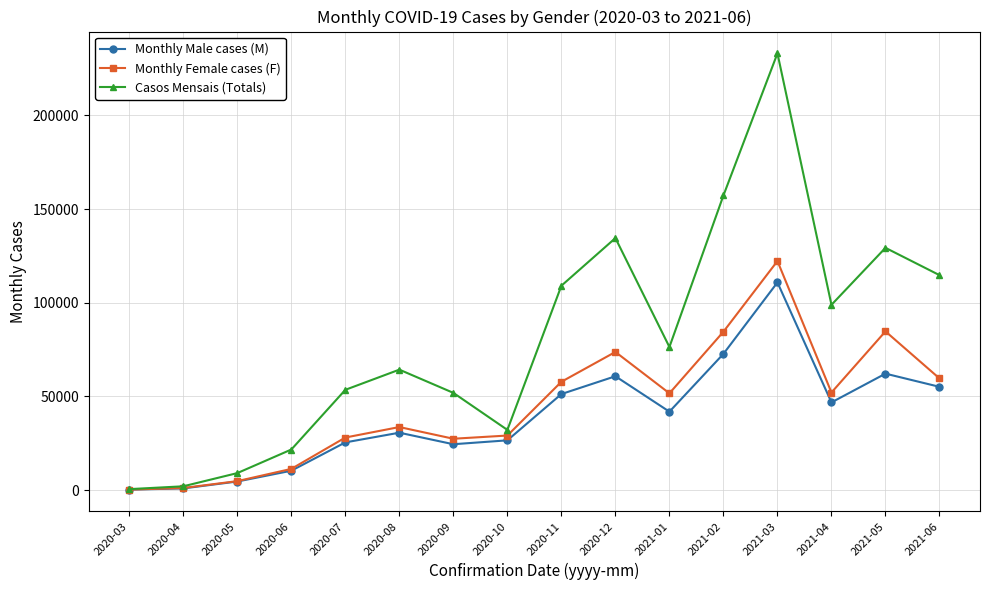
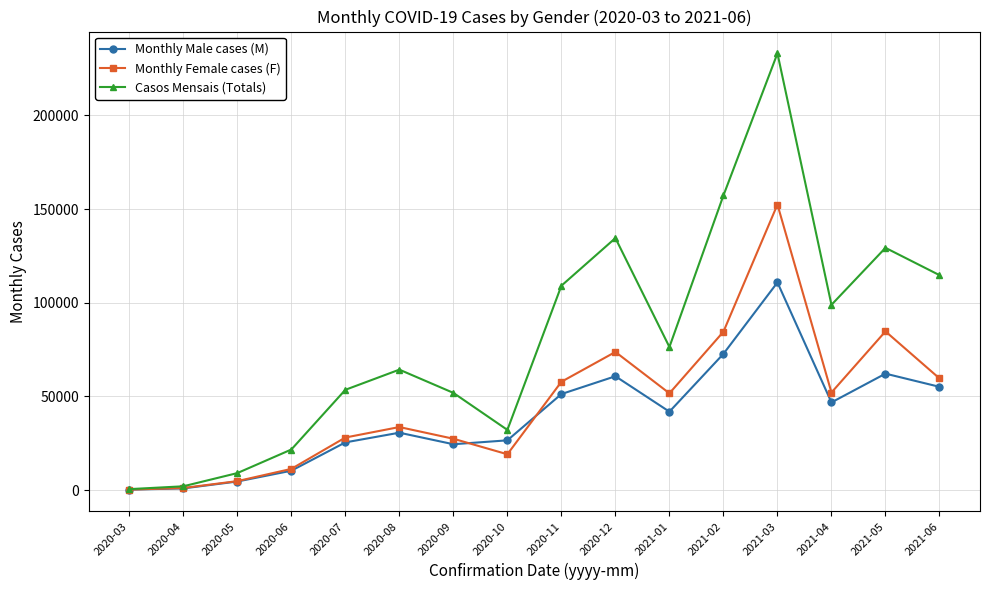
  {
    "Monthly Male cases (M)": {
      "2020-07": 25000,
      "2020-08": 31000,
      "2020-09": 24000,
      "2020-10": 27000,
      "2020-11": 51000,
      "2020-12": 61000,
      "2021-01": 42000,
      "2021-02": 73000,
      "2021-03": 111000,
      "2021-04": 47000,
      "2021-05": 62000,
      "2021-06": 55000
    },
    "Monthly Female cases (F)": {
      "2020-07": 28000,
      "2020-08": 34000,
      "2020-09": 27000,
-     "2020-10": 29000,
+     "2020-10": 19000,
      "2020-11": 58000,
      "2020-12": 74000,
      "2021-01": 52000,
      "2021-02": 85000,
-     "2021-03": 122000,
+     "2021-03": 152000,
      "2021-04": 52000,
      "2021-05": 85000,
      "2021-06": 60000
    },
    "Casos Mensais (Totals)": {
      "2020-05": 9000,
      "2020-06": 22000,
      "2020-07": 54000,
      "2020-08": 64000,
      "2020-09": 52000,
      "2020-10": 32000,
      "2020-11": 109000,
      "2020-12": 135000,
      "2021-01": 76000,
      "2021-02": 157000,
      "2021-03": 233000,
      "2021-04": 99000,
      "2021-05": 129000,
      "2021-06": 115000
    }
  }
